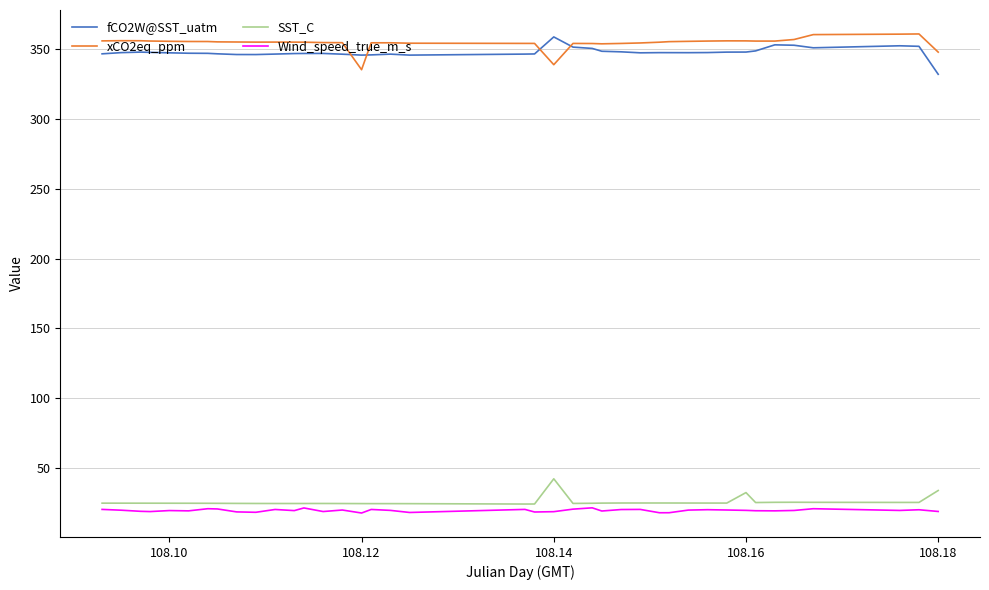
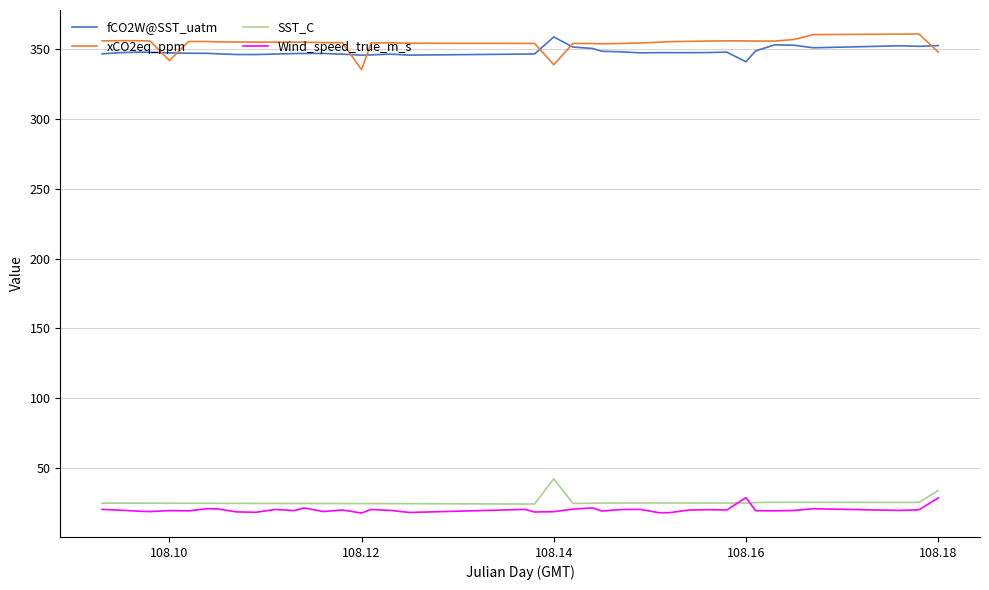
  {
    "fCO2W@SST_uatm": {
      "108.10": 348,
      "108.12": 346,
      "108.14": 359,
-     "108.16": 348,
-     "108.18": 332
+     "108.16": 341,
+     "108.18": 353
    },
    "xCO2eq_ppm": {
-     "108.10": 356,
+     "108.10": 342,
      "108.12": 335,
      "108.14": 339,
      "108.16": 356,
      "108.18": 348
    },
    "SST_C": {
      "108.10": 24,
      "108.12": 24,
      "108.14": 42,
-     "108.16": 32,
+     "108.16": 25,
      "108.18": 34
    },
    "Wind_speed_true_m_s": {
      "108.10": 19,
      "108.12": 17,
      "108.14": 18,
-     "108.16": 19,
-     "108.18": 19
+     "108.16": 29,
+     "108.18": 28
    }
  }
